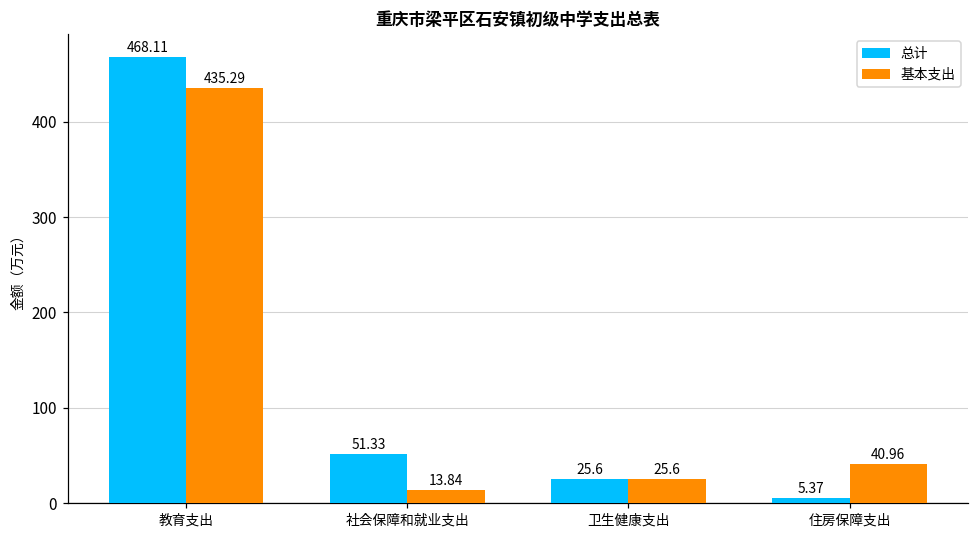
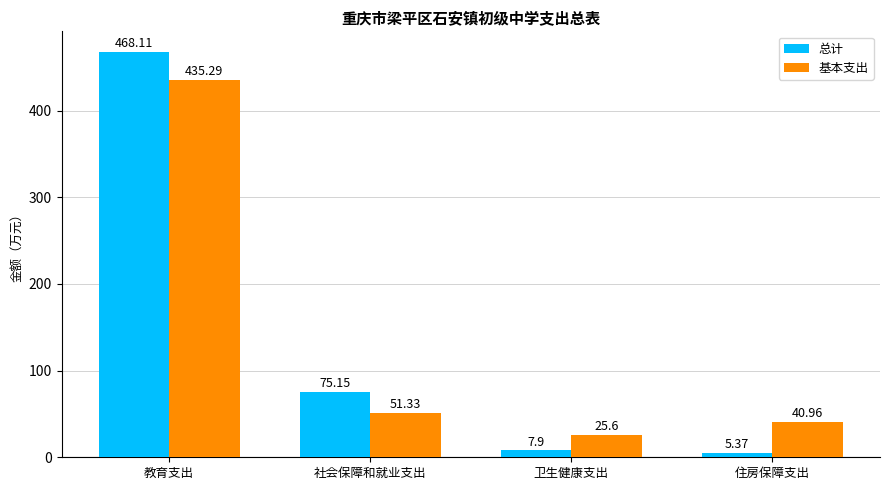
  {
    "总计": {
      "教育支出": 468.11,
-     "社会保障和就业支出": 51.33,
-     "卫生健康支出": 25.6,
+     "社会保障和就业支出": 75.15,
+     "卫生健康支出": 7.9,
      "住房保障支出": 5.37
    },
    "基本支出": {
      "教育支出": 435.29,
-     "社会保障和就业支出": 13.84,
+     "社会保障和就业支出": 51.33,
      "卫生健康支出": 25.6,
      "住房保障支出": 40.96
    }
  }
